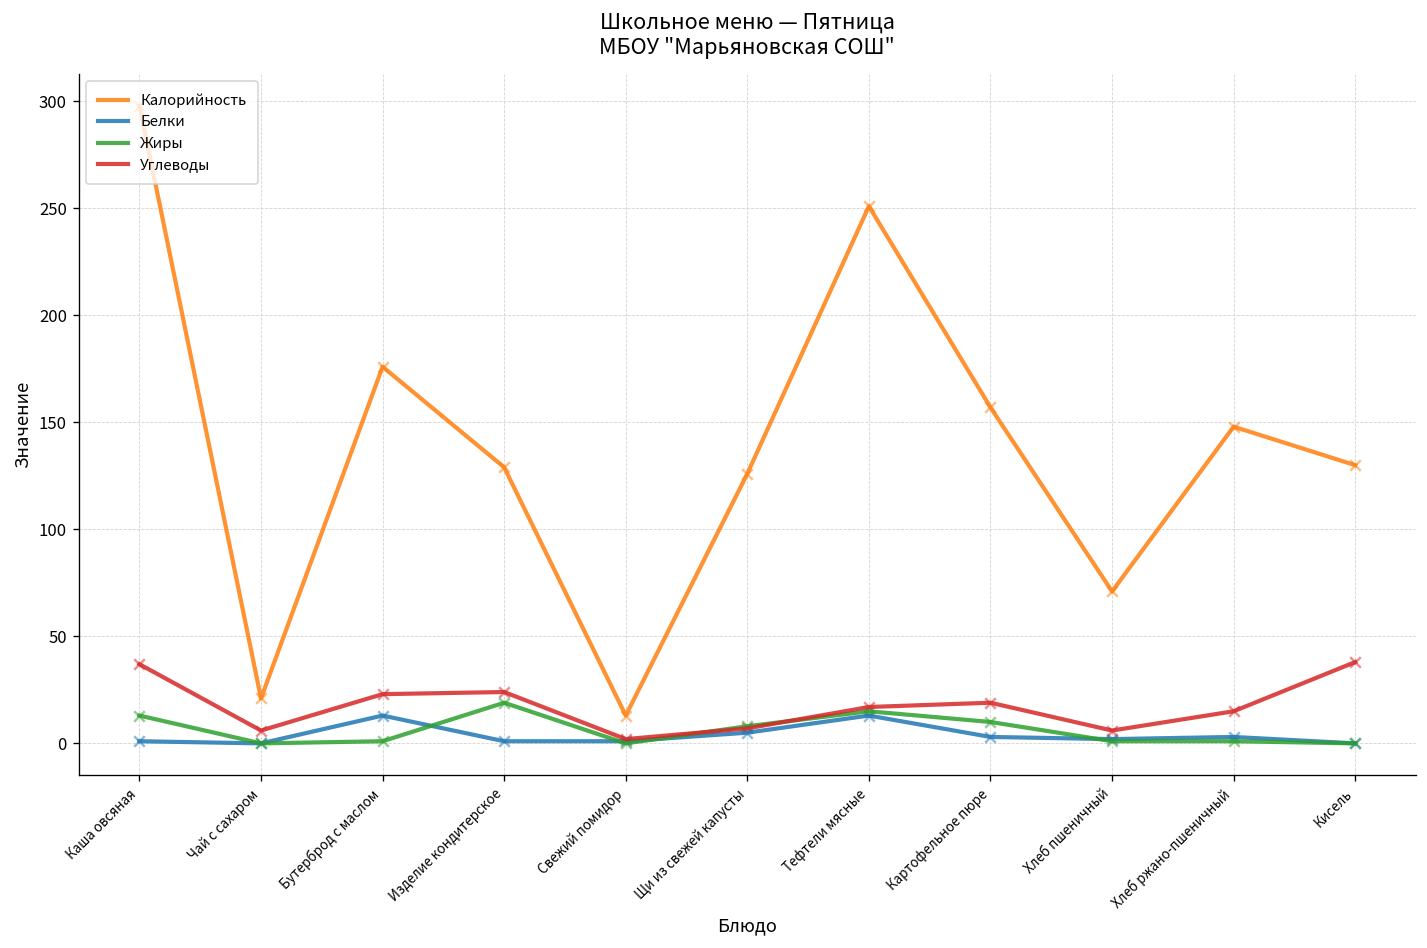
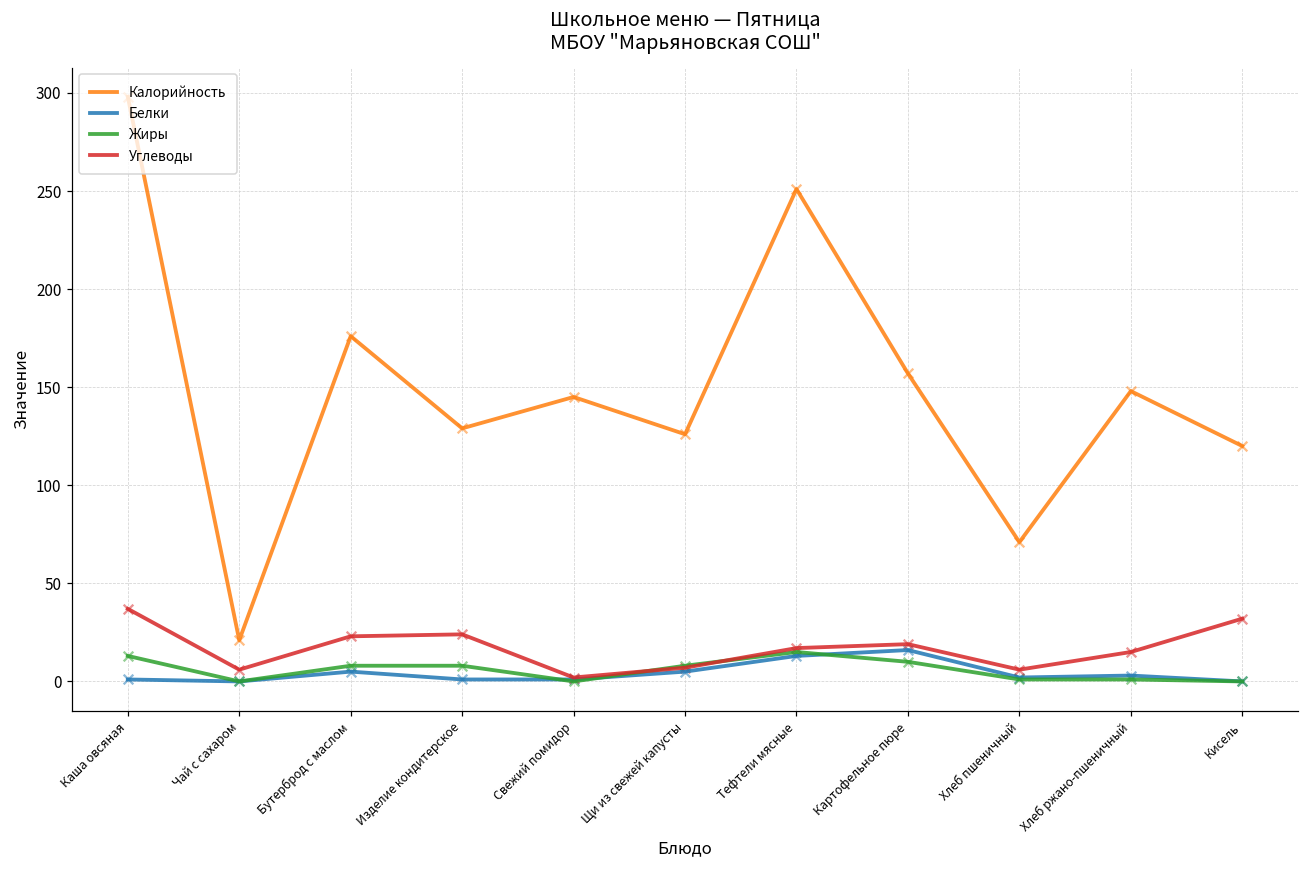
  {
    "Калорийность": {
      "Чай с сахаром": 21,
      "Бутерброд с маслом": 176,
      "Изделие кондитерское": 129,
-     "Свежий помидор": 13,
+     "Свежий помидор": 145,
      "Щи из свежей капусты": 126,
      "Тефтели мясные": 251,
      "Картофельное пюре": 157,
      "Хлеб пшеничный": 71,
      "Хлеб ржано-пшеничный": 148,
-     "Кисель": 130
+     "Кисель": 120
    },
    "Белки": {
      "Каша овсяная": 1,
-     "Бутерброд с маслом": 13,
+     "Бутерброд с маслом": 5,
      "Изделие кондитерское": 1,
      "Щи из свежей капусты": 5,
      "Тефтели мясные": 13,
-     "Картофельное пюре": 3,
+     "Картофельное пюре": 16,
      "Хлеб ржано-пшеничный": 3
    },
    "Жиры": {
      "Каша овсяная": 13,
-     "Бутерброд с маслом": 1,
-     "Изделие кондитерское": 19,
+     "Бутерброд с маслом": 8,
+     "Изделие кондитерское": 8,
      "Тефтели мясные": 15,
      "Картофельное пюре": 10,
      "Хлеб ржано-пшеничный": 1
    },
    "Углеводы": {
      "Каша овсяная": 37,
      "Чай с сахаром": 6,
      "Бутерброд с маслом": 23,
      "Изделие кондитерское": 24,
      "Тефтели мясные": 17,
      "Картофельное пюре": 19,
      "Хлеб пшеничный": 6,
      "Хлеб ржано-пшеничный": 15,
-     "Кисель": 38
+     "Кисель": 32
    }
  }
